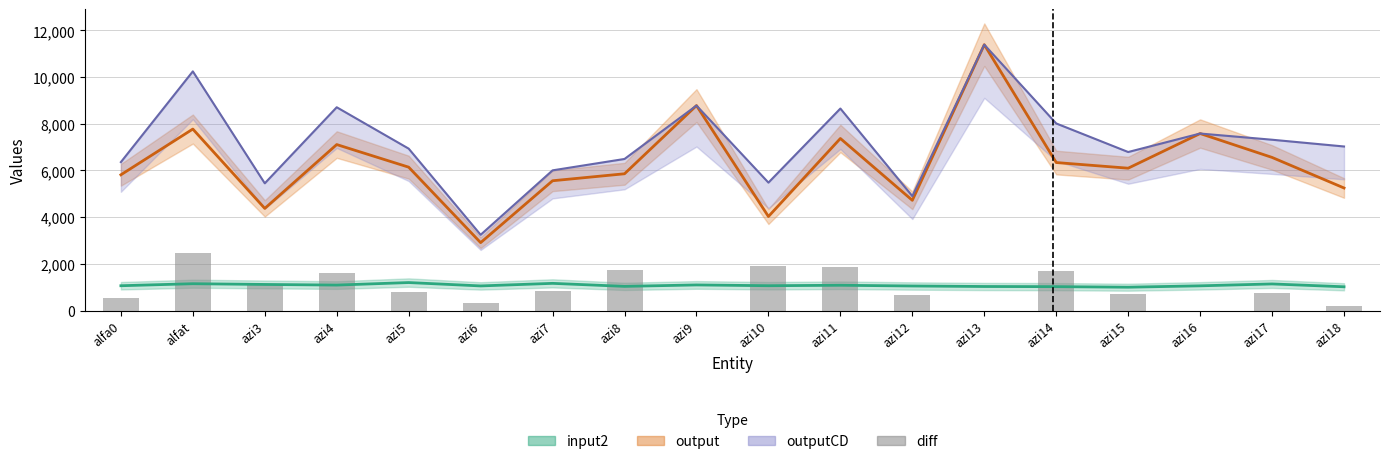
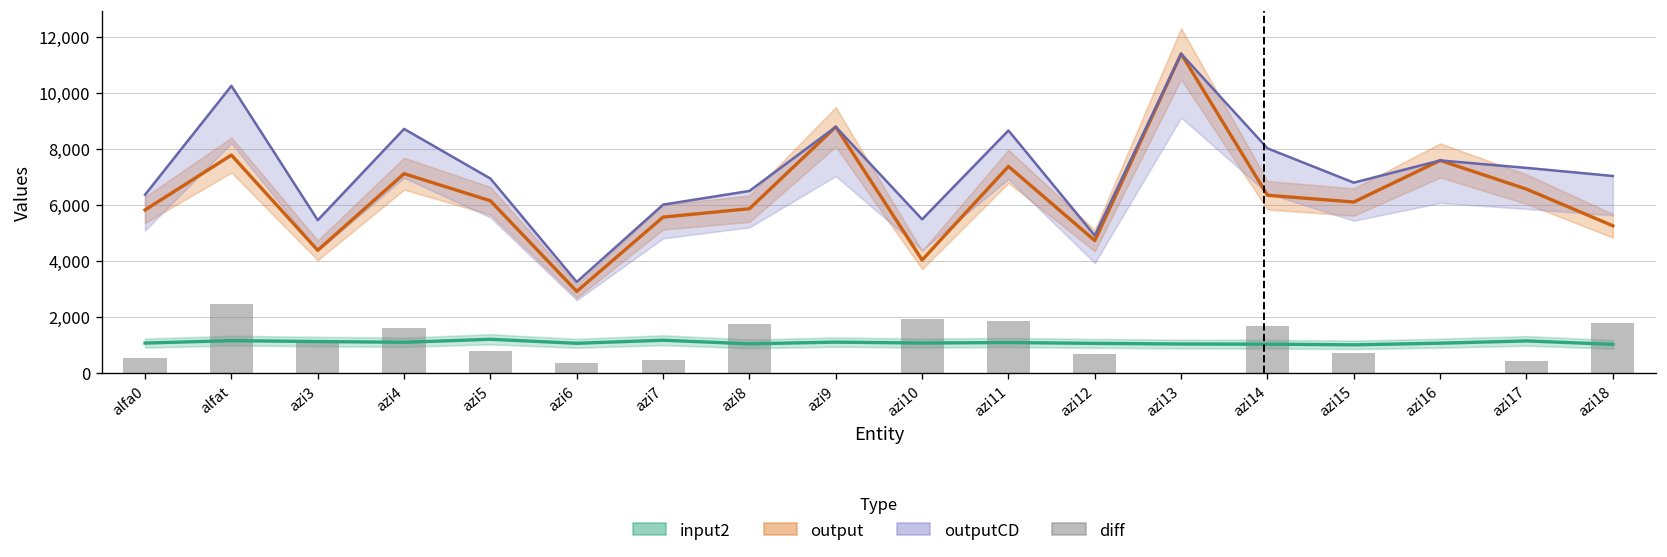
  {
    "diff": {
      "alfa0": "500",
      "alfat": "2,500",
      "azi3": "1,100",
      "azi4": "1,600",
      "azi5": "800",
      "azi6": "300",
-     "azi7": "800",
+     "azi7": "400",
      "azi8": "1,800",
      "azi10": "1,900",
      "azi11": "1,900",
      "azi12": "700",
      "azi14": "1,700",
      "azi15": "700",
-     "azi17": "800",
-     "azi18": "200"
+     "azi17": "400",
+     "azi18": "1,800"
    }
  }
